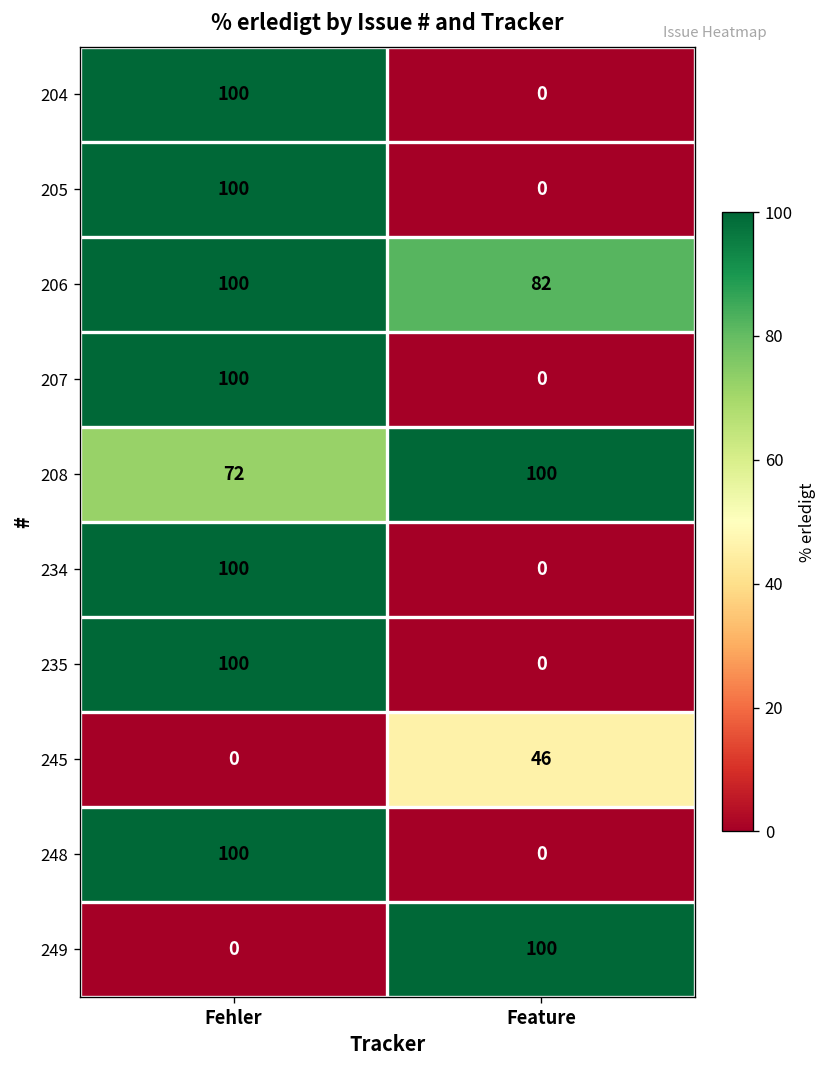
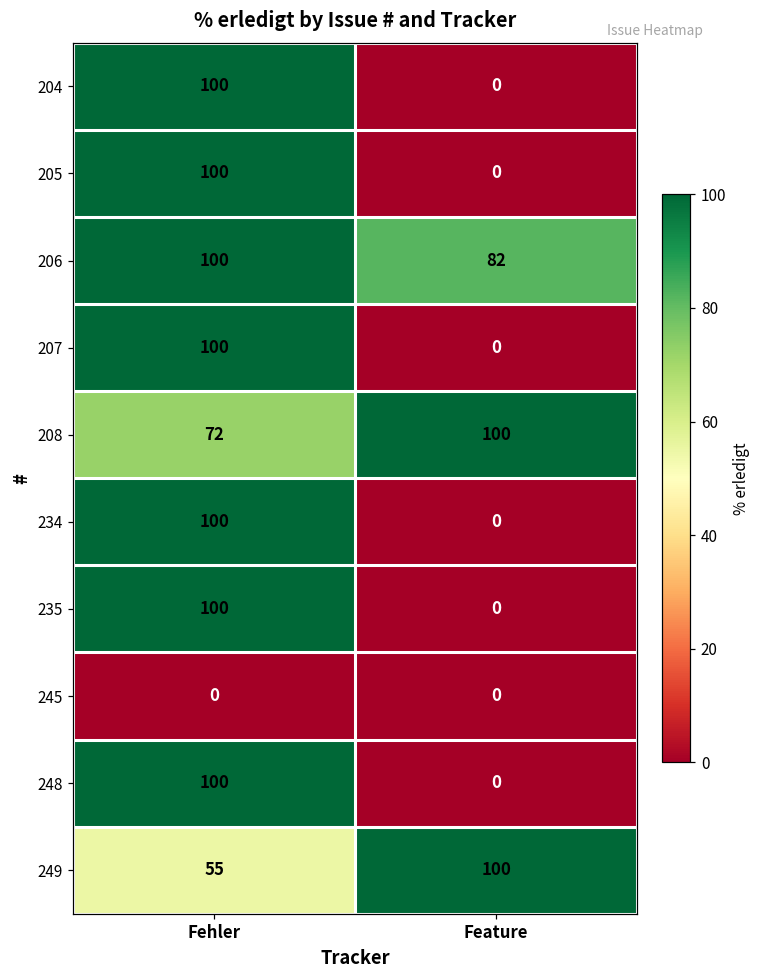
  {
    "204": {
      "Fehler": 100,
      "Feature": 0
    },
    "205": {
      "Fehler": 100,
      "Feature": 0
    },
    "206": {
      "Fehler": 100,
      "Feature": 82
    },
    "207": {
      "Fehler": 100,
      "Feature": 0
    },
    "208": {
      "Fehler": 72,
      "Feature": 100
    },
    "234": {
      "Fehler": 100,
      "Feature": 0
    },
    "235": {
      "Fehler": 100,
      "Feature": 0
    },
    "245": {
      "Fehler": 0,
-     "Feature": 46
+     "Feature": 0
    },
    "248": {
      "Fehler": 100,
      "Feature": 0
    },
    "249": {
-     "Fehler": 0,
+     "Fehler": 55,
      "Feature": 100
    }
  }
